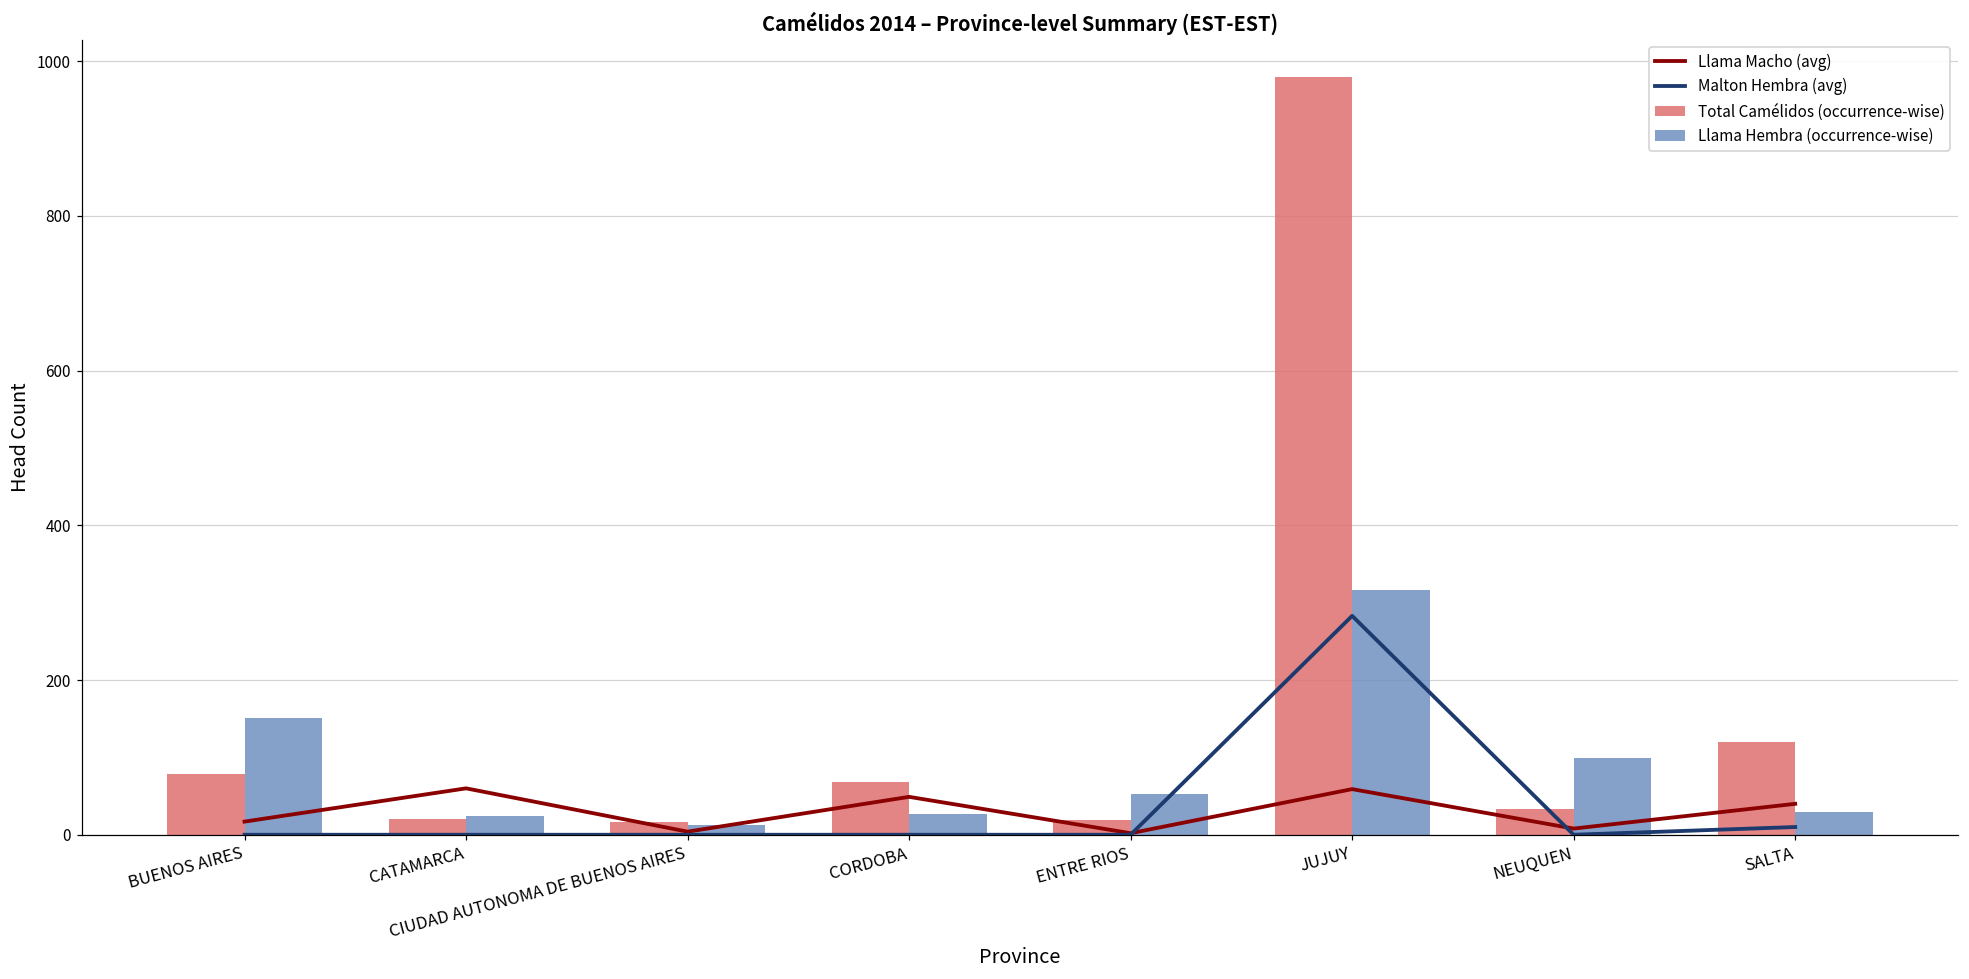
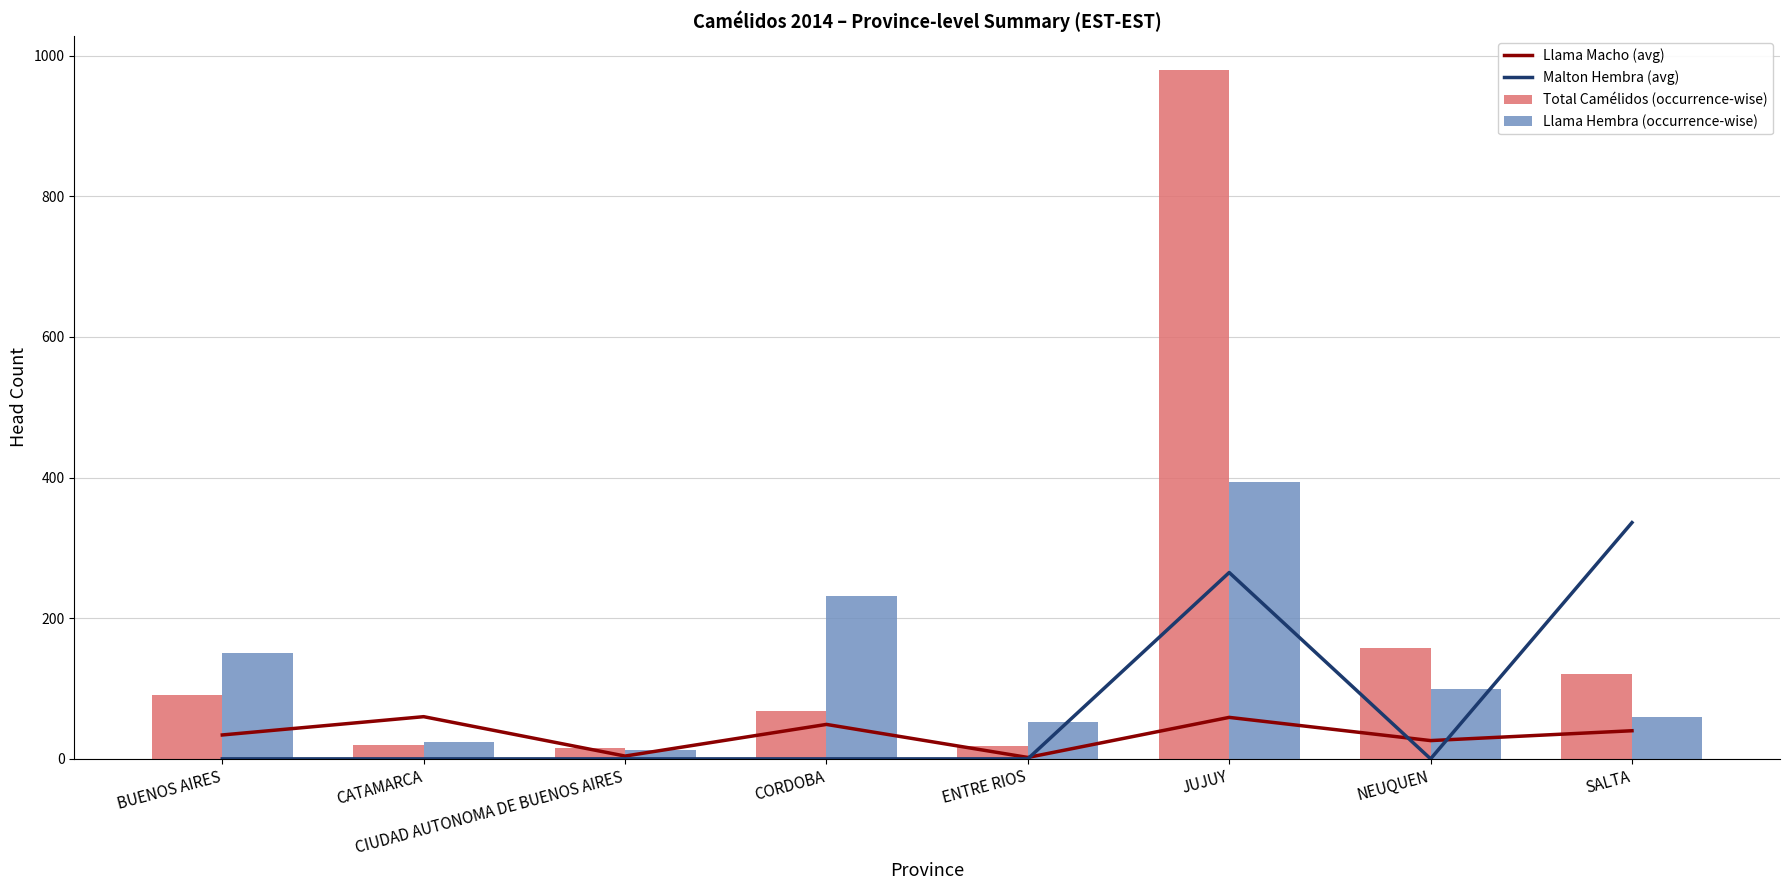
  {
    "Total Camélidos (occurrence-wise)": {
-     "BUENOS AIRES": 80,
+     "BUENOS AIRES": 90,
      "CATAMARCA": 20,
      "CIUDAD AUTONOMA DE BUENOS AIRES": 20,
      "CORDOBA": 70,
      "ENTRE RIOS": 20,
      "JUJUY": 980,
-     "NEUQUEN": 30,
+     "NEUQUEN": 160,
      "SALTA": 120
    },
    "Llama Macho (avg)": {
-     "BUENOS AIRES": 20,
+     "BUENOS AIRES": 30,
      "CATAMARCA": 60,
      "CIUDAD AUTONOMA DE BUENOS AIRES": 0,
      "CORDOBA": 50,
      "JUJUY": 60,
-     "NEUQUEN": 10,
+     "NEUQUEN": 30,
      "SALTA": 40
    },
    "Malton Hembra (avg)": {
      "BUENOS AIRES": 0,
      "CATAMARCA": 0,
      "CIUDAD AUTONOMA DE BUENOS AIRES": 0,
      "CORDOBA": 0,
-     "JUJUY": 280,
+     "JUJUY": 270,
      "NEUQUEN": 0,
-     "SALTA": 10
+     "SALTA": 340
    },
    "Llama Hembra (occurrence-wise)": {
      "BUENOS AIRES": 150,
      "CATAMARCA": 20,
      "CIUDAD AUTONOMA DE BUENOS AIRES": 10,
-     "CORDOBA": 30,
+     "CORDOBA": 230,
      "ENTRE RIOS": 50,
-     "JUJUY": 320,
+     "JUJUY": 390,
      "NEUQUEN": 100,
-     "SALTA": 30
+     "SALTA": 60
    }
  }
